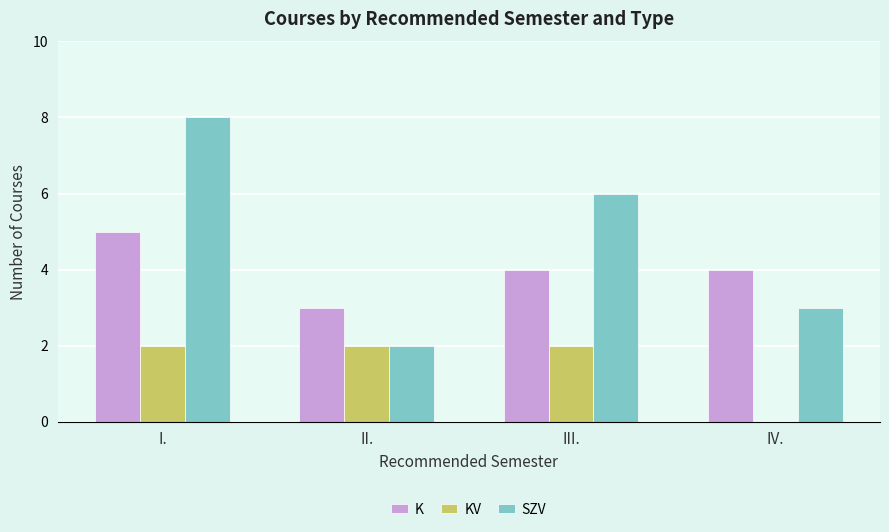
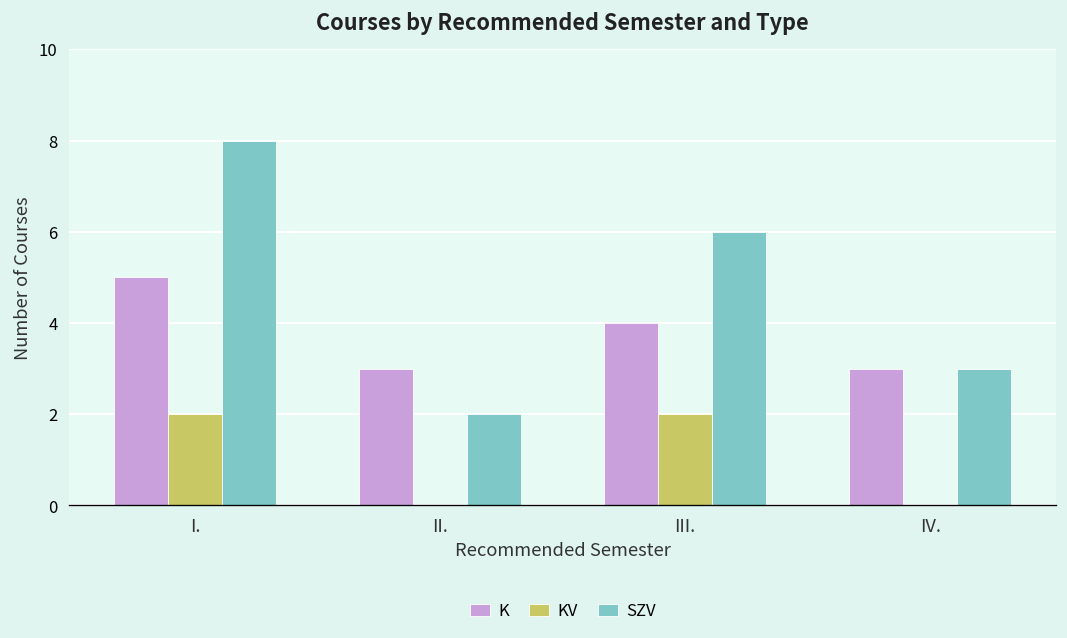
  {
    "K": {
      "I.": 5,
      "II.": 3,
      "III.": 4,
-     "IV.": 4
+     "IV.": 3
    },
    "KV": {
      "I.": 2,
-     "II.": 2,
+     "II.": 0,
      "III.": 2,
      "IV.": 0
    },
    "SZV": {
      "I.": 8,
      "II.": 2,
      "III.": 6,
      "IV.": 3
    }
  }
